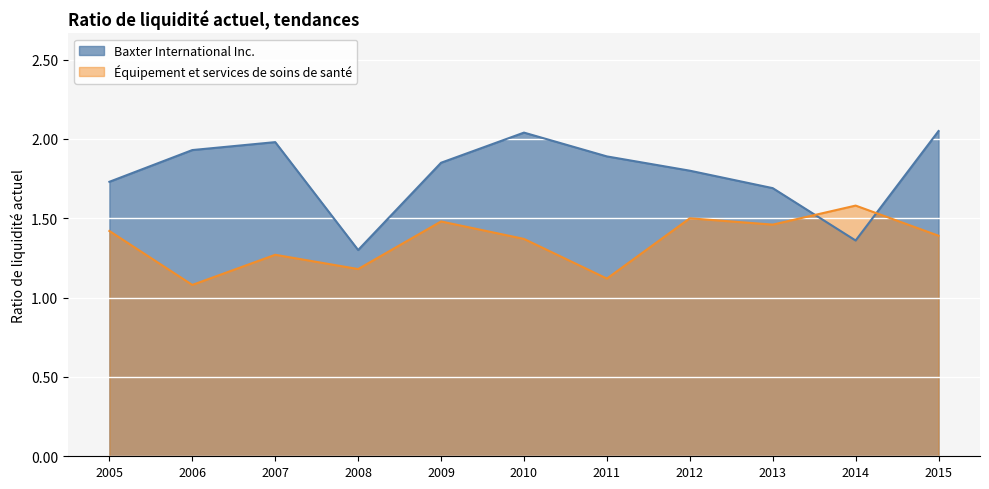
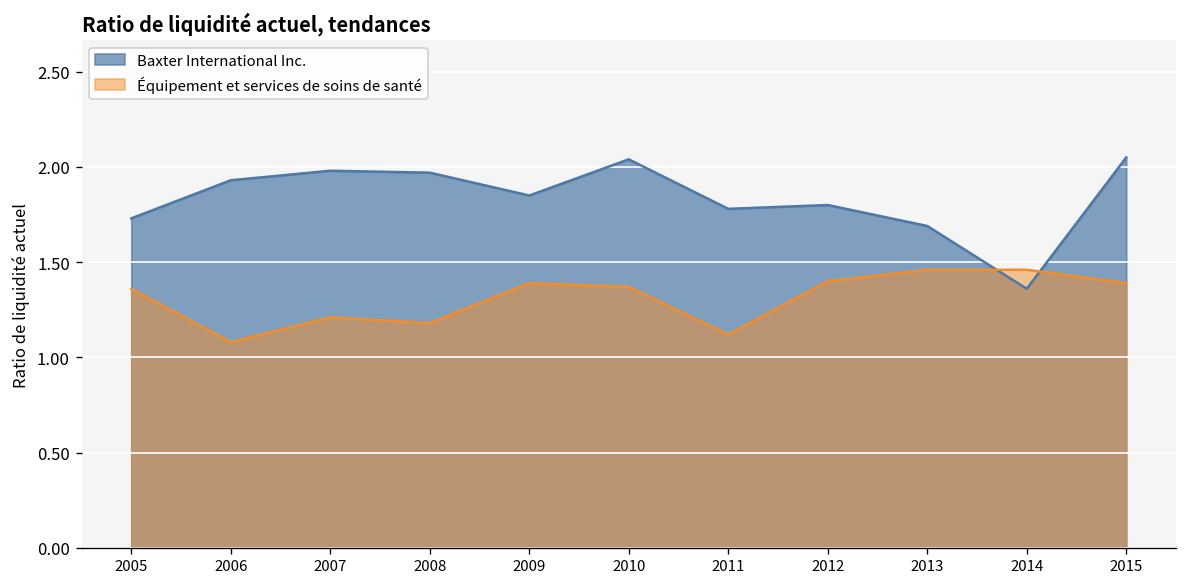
  {
    "Baxter International Inc.": {
      "2005": 1.73,
      "2006": 1.93,
      "2007": 1.98,
-     "2008": 1.30,
+     "2008": 1.97,
      "2009": 1.85,
      "2010": 2.04,
-     "2011": 1.89,
+     "2011": 1.78,
      "2012": 1.80,
      "2013": 1.69,
      "2014": 1.36,
      "2015": 2.05
    },
    "Équipement et services de soins de santé": {
-     "2005": 1.42,
+     "2005": 1.36,
      "2006": 1.08,
-     "2007": 1.27,
+     "2007": 1.21,
      "2008": 1.18,
-     "2009": 1.48,
+     "2009": 1.39,
      "2010": 1.37,
      "2011": 1.12,
-     "2012": 1.5,
+     "2012": 1.4,
      "2013": 1.46,
-     "2014": 1.58,
+     "2014": 1.46,
      "2015": 1.39
    }
  }
